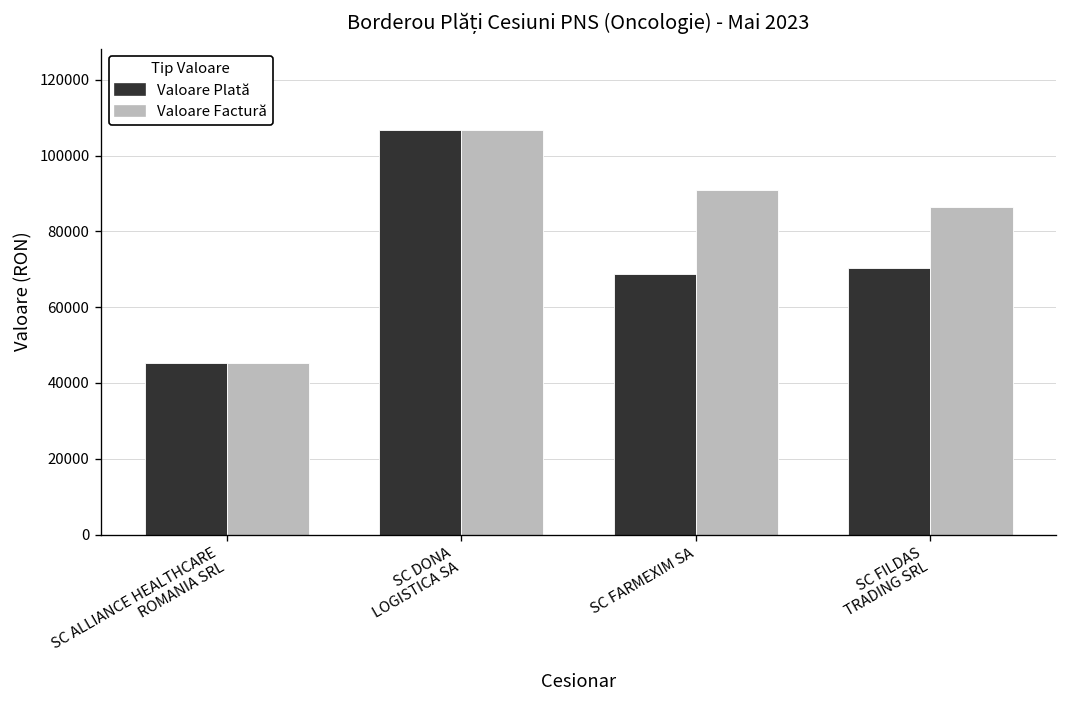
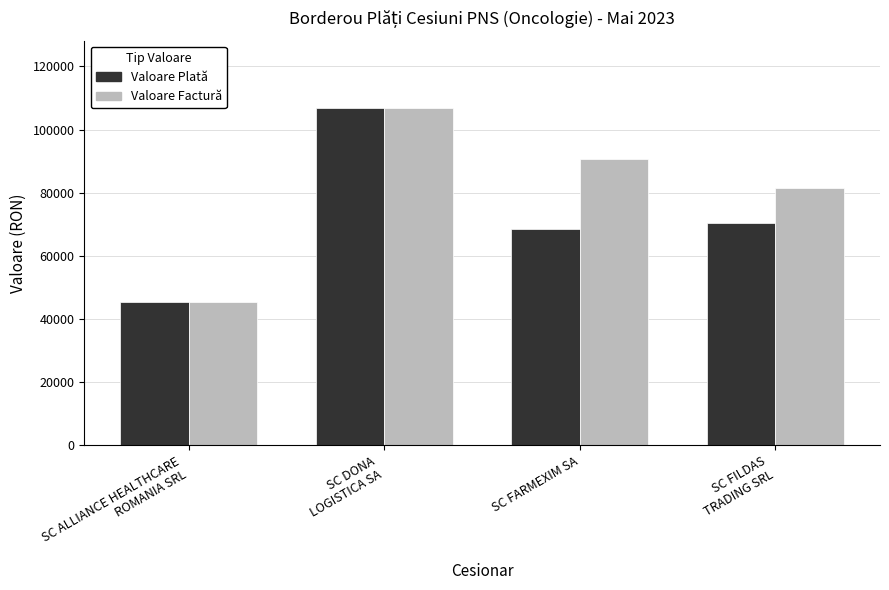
  {
    "Valoare Plată": {
      "SC ALLIANCE HEALTHCARE ROMANIA SRL": 45000,
      "SC DONA LOGISTICA SA": 107000,
      "SC FARMEXIM SA": 69000,
      "SC FILDAS TRADING SRL": 70000
    },
    "Valoare Factură": {
      "SC ALLIANCE HEALTHCARE ROMANIA SRL": 45000,
      "SC DONA LOGISTICA SA": 107000,
      "SC FARMEXIM SA": 91000,
-     "SC FILDAS TRADING SRL": 87000
+     "SC FILDAS TRADING SRL": 82000
    }
  }
